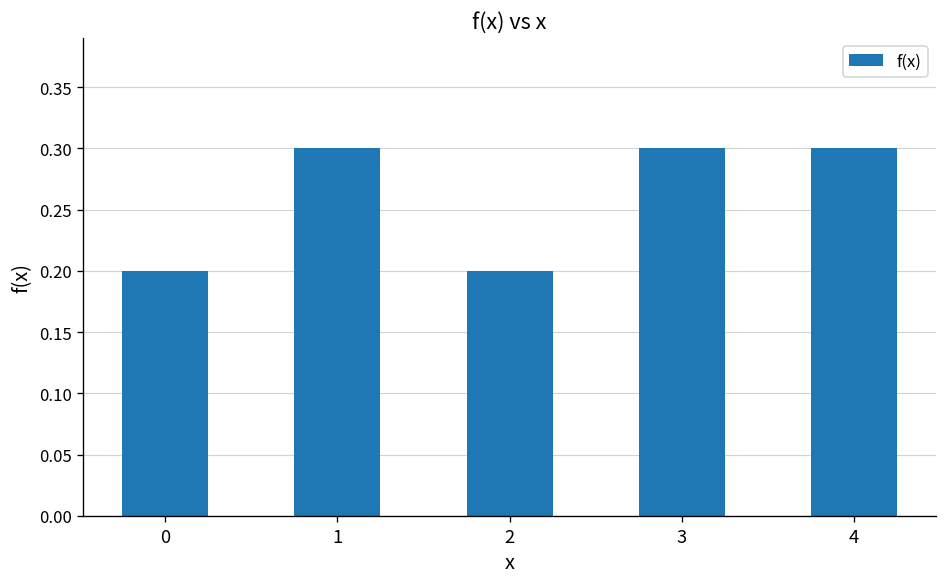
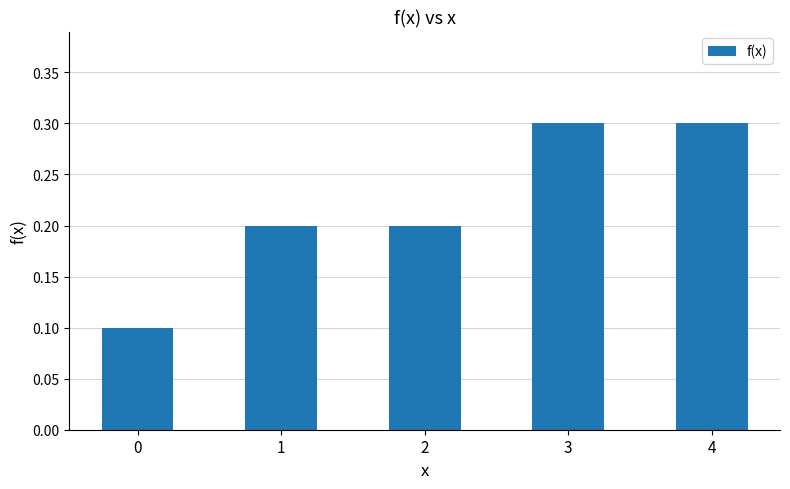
  {
-   "0": 0.2,
-   "1": 0.3,
+   "0": 0.1,
+   "1": 0.2,
    "2": 0.2,
    "3": 0.3,
    "4": 0.3
  }
